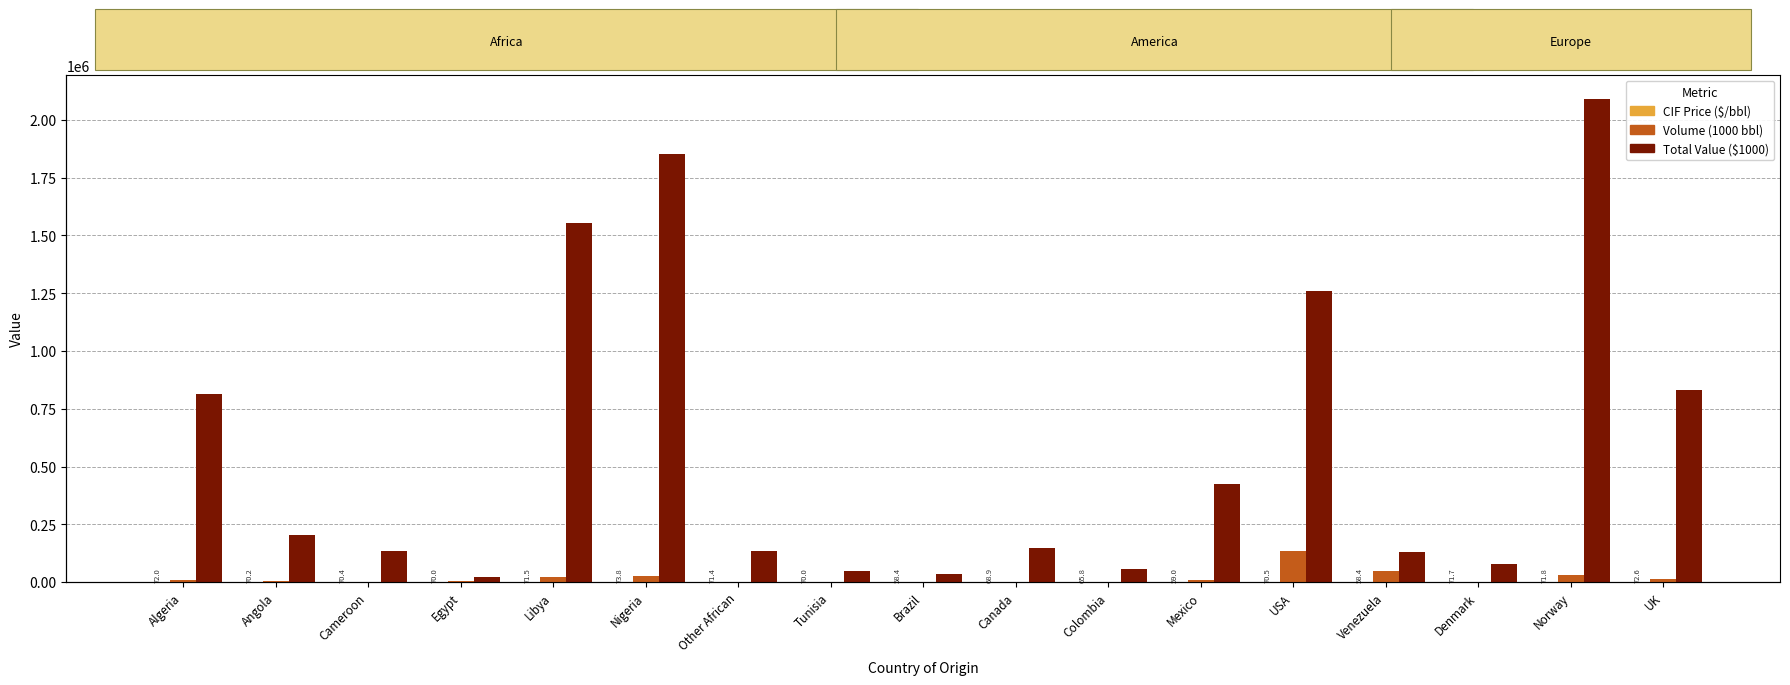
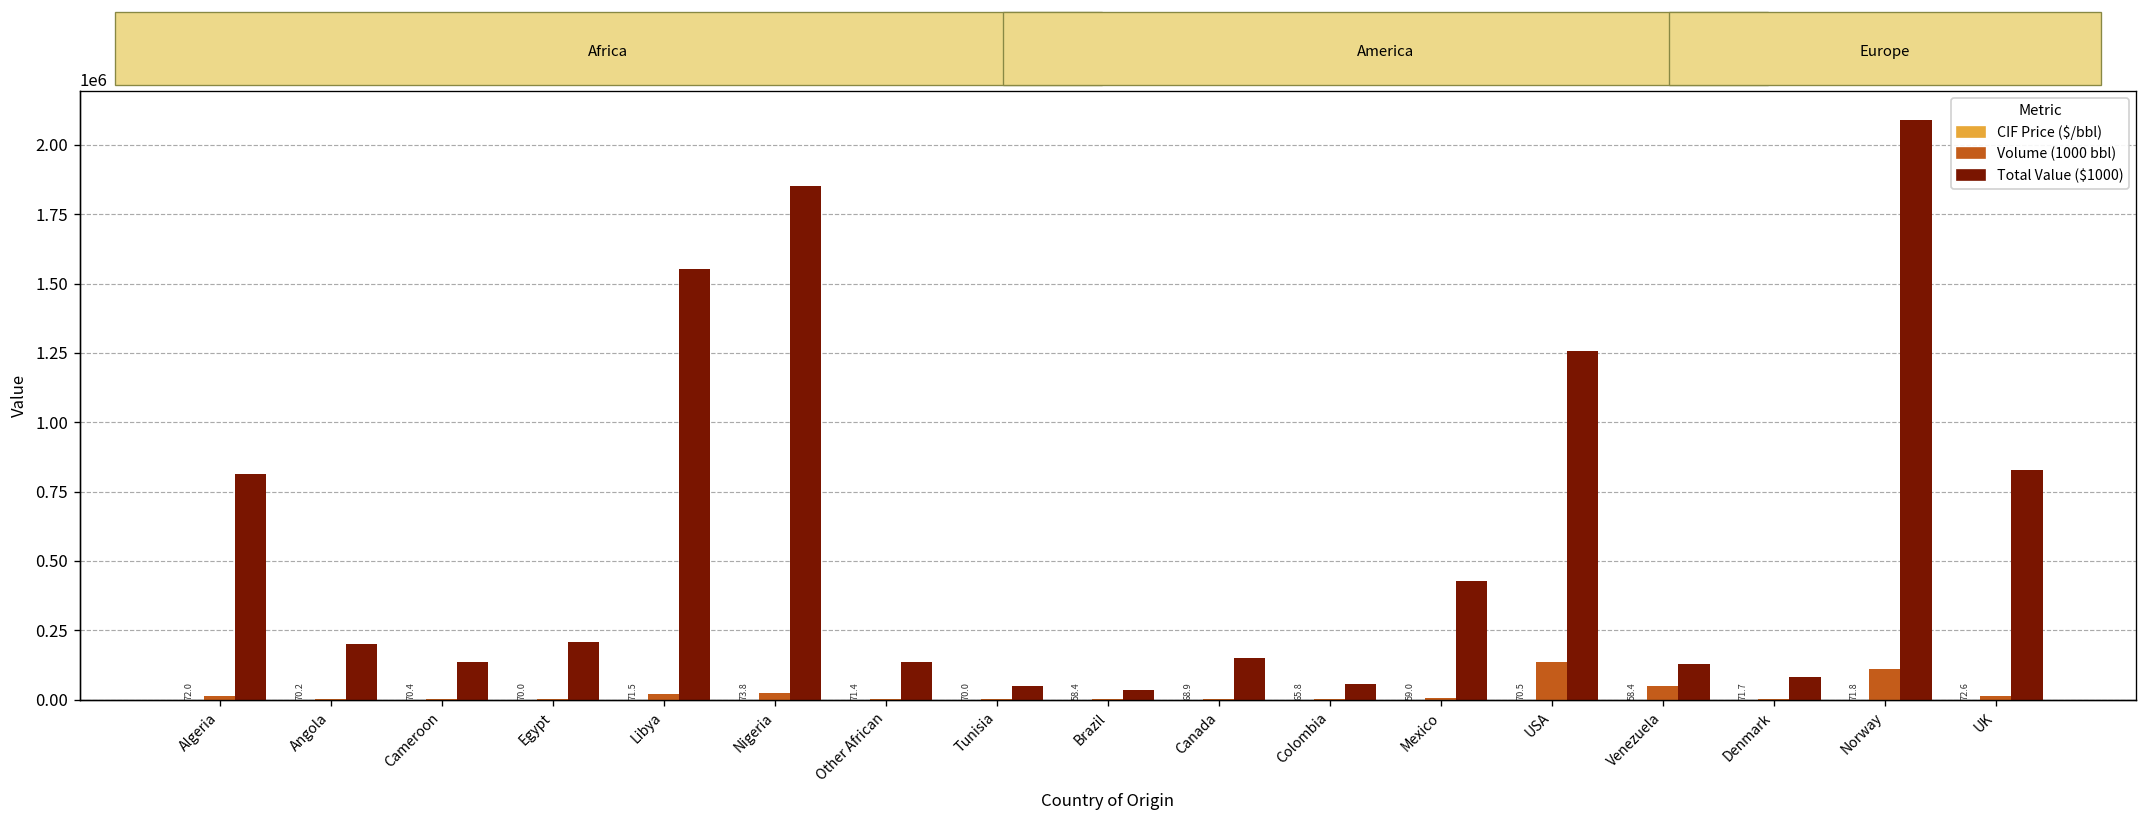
  {
    "CIF Price ($/bbl)": {
      "Algeria": 72.0,
      "Angola": 70.2,
      "Cameroon": 70.4,
      "Egypt": 70.0,
      "Libya": 71.5,
      "Nigeria": 73.8,
      "Other African": 71.4,
      "Tunisia": 70.0,
      "Brazil": 58.4,
      "Canada": 68.9,
      "Colombia": 65.8,
      "Mexico": 59.0,
      "USA": 70.5,
      "Venezuela": 58.4,
      "Denmark": 71.7,
      "Norway": 71.8,
      "UK": 72.6
    },
    "Volume (1000 bbl)": {
      "Algeria": 10000,
      "Libya": 20000,
      "Nigeria": 30000,
      "USA": 140000,
      "Venezuela": 50000,
-     "Norway": 30000,
+     "Norway": 110000,
      "UK": 10000
    },
    "Total Value ($1000)": {
      "Algeria": 810000,
      "Angola": 200000,
      "Cameroon": 140000,
-     "Egypt": 20000,
+     "Egypt": 210000,
      "Libya": 1550000,
      "Nigeria": 1850000,
      "Other African": 140000,
      "Tunisia": 50000,
      "Brazil": 30000,
      "Canada": 150000,
      "Colombia": 60000,
      "Mexico": 430000,
      "USA": 1260000,
      "Venezuela": 130000,
      "Denmark": 80000,
      "Norway": 2090000,
      "UK": 830000
    }
  }
